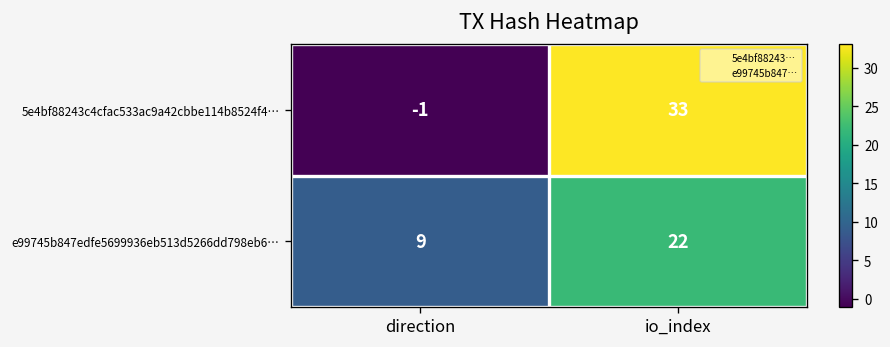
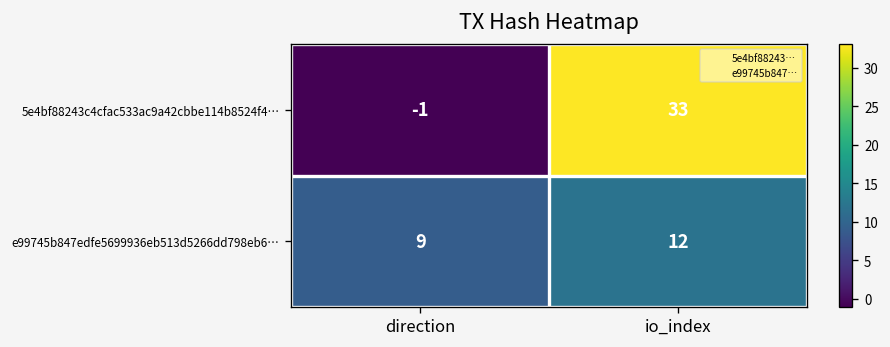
  {
    "5e4bf88243c4cfac533ac9a42cbbe114b8524f4…": {
      "direction": -1,
      "io_index": 33
    },
    "e99745b847edfe5699936eb513d5266dd798eb6…": {
      "direction": 9,
-     "io_index": 22
+     "io_index": 12
    }
  }
